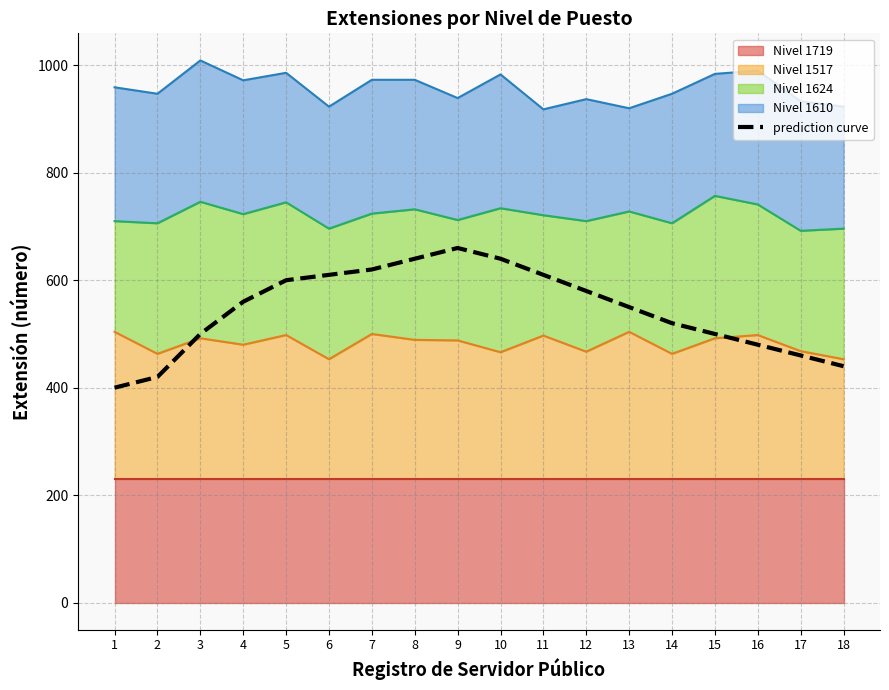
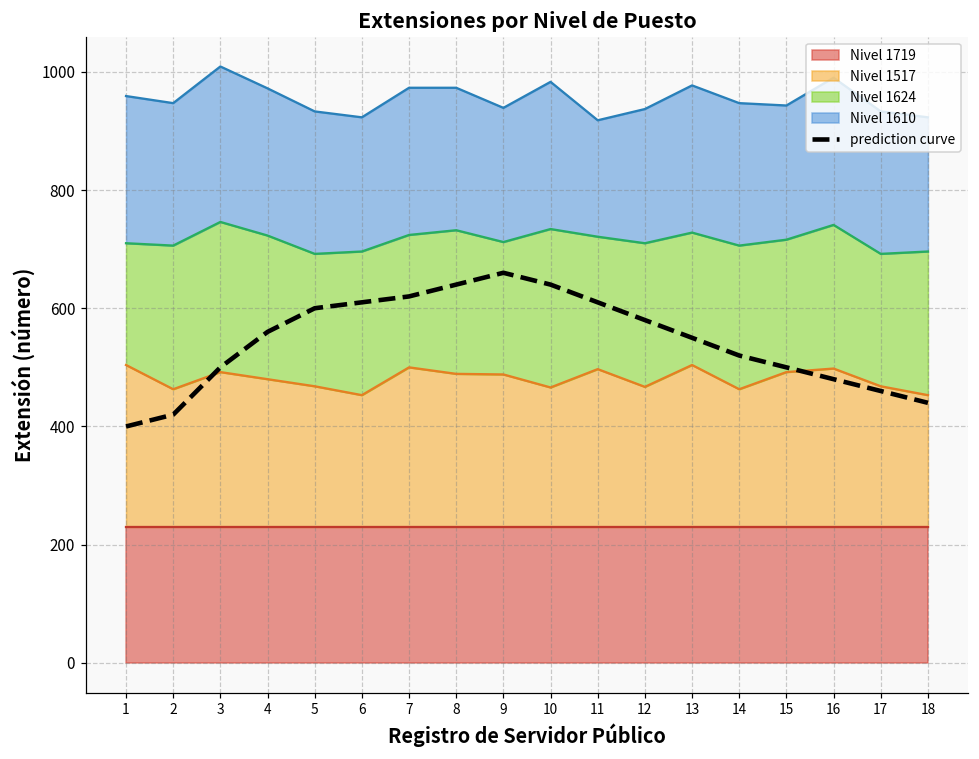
  {
    "Nivel 1719": {
      "1": 230,
      "2": 230,
      "3": 230,
      "4": 230,
      "5": 230,
      "6": 230,
      "7": 230,
      "8": 230,
      "9": 230,
      "10": 230,
      "11": 230,
      "12": 230,
      "13": 230,
      "14": 230,
      "15": 230,
      "16": 230,
      "17": 230,
      "18": 230
    },
    "Nivel 1517": {
-     "5": 500
+     "5": 470
    },
    "Nivel 1624": {
-     "5": 250,
-     "15": 270
+     "5": 220,
+     "15": 220
    },
    "Nivel 1610": {
      "5": 240,
-     "13": 190,
+     "13": 250,
      "15": 230
    },
    "prediction curve": {
      "1": 400,
      "2": 420,
      "3": 500,
      "4": 560,
      "5": 600,
      "6": 610,
      "7": 620,
      "8": 640,
      "9": 660,
      "10": 640,
      "11": 610,
      "12": 580,
      "13": 550,
      "14": 520,
      "15": 500,
      "16": 480,
      "17": 460,
      "18": 440
    }
  }
